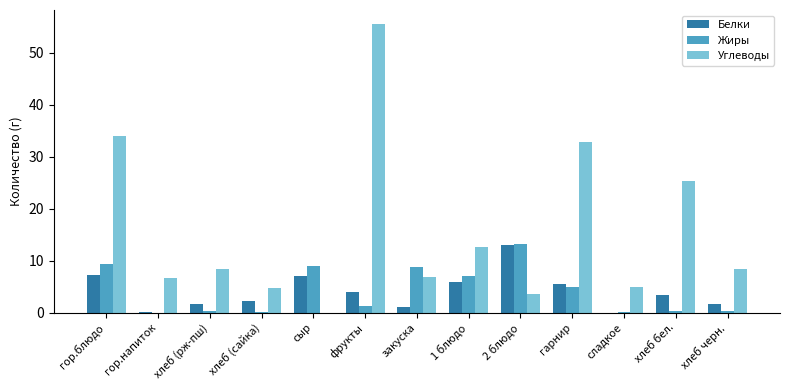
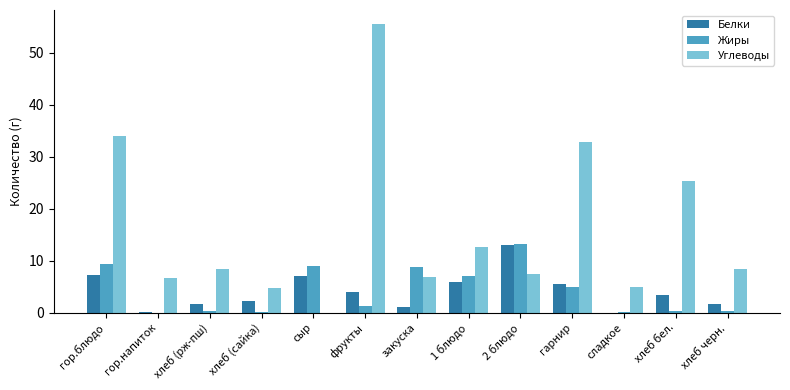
  {
    "Углеводы": {
      "гор.блюдо": 34,
      "гор.напиток": 7,
      "хлеб (рж-пш)": 8,
      "хлеб (сайка)": 5,
      "сыр": 0,
      "фрукты": 55,
      "закуска": 7,
      "1 блюдо": 13,
-     "2 блюдо": 4,
+     "2 блюдо": 7,
      "гарнир": 33,
      "сладкое": 5,
      "хлеб бел.": 25,
      "хлеб черн.": 8
    }
  }
